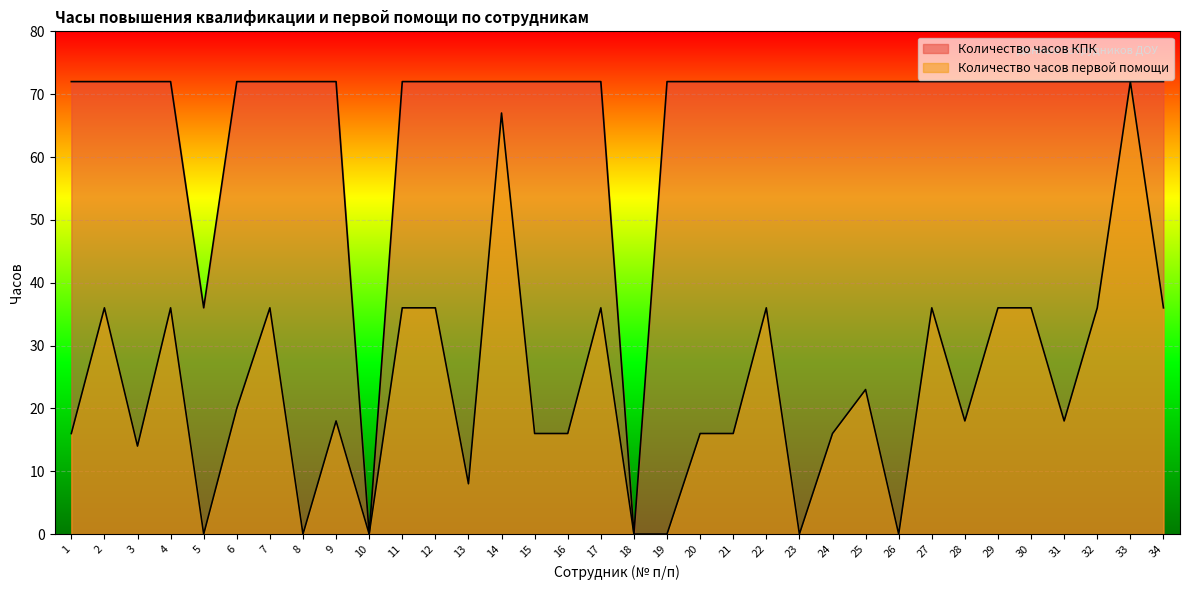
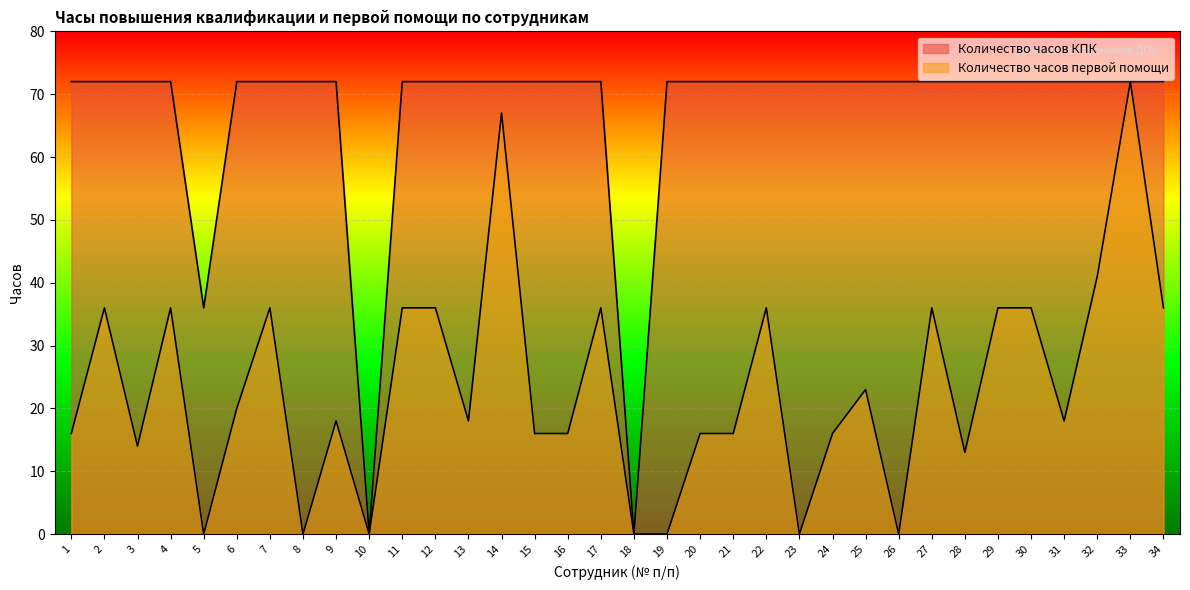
  {
    "Количество часов КПК": {
      "1": 72,
      "2": 72,
      "3": 72,
      "4": 72,
      "5": 36,
      "6": 72,
      "7": 72,
      "8": 72,
      "9": 72,
      "11": 72,
      "12": 72,
      "13": 72,
      "14": 72,
      "15": 72,
      "16": 72,
      "17": 72,
      "19": 72,
      "20": 72,
      "21": 72,
      "22": 72,
      "23": 72,
      "24": 72,
      "25": 72,
      "26": 72,
      "27": 72,
      "28": 72,
      "29": 72,
      "30": 72,
      "31": 72,
      "32": 72,
      "34": 72
    },
    "Количество часов первой помощи": {
      "1": 16,
      "2": 36,
      "3": 14,
      "4": 36,
      "5": 0,
      "6": 20,
      "7": 36,
      "8": 0,
      "9": 18,
      "11": 36,
      "12": 36,
-     "13": 8,
+     "13": 18,
      "14": 67,
      "15": 16,
      "16": 16,
      "17": 36,
      "19": 0,
      "20": 16,
      "21": 16,
      "22": 36,
      "23": 0,
      "24": 16,
      "25": 23,
      "26": 0,
      "27": 36,
-     "28": 18,
+     "28": 13,
      "29": 36,
      "30": 36,
      "31": 18,
-     "32": 36,
+     "32": 41,
      "34": 36
    }
  }
